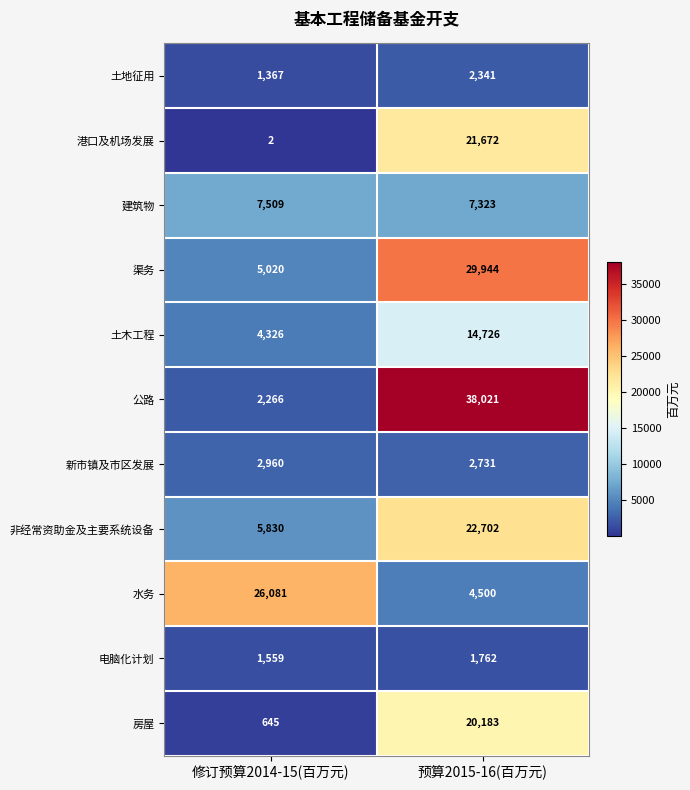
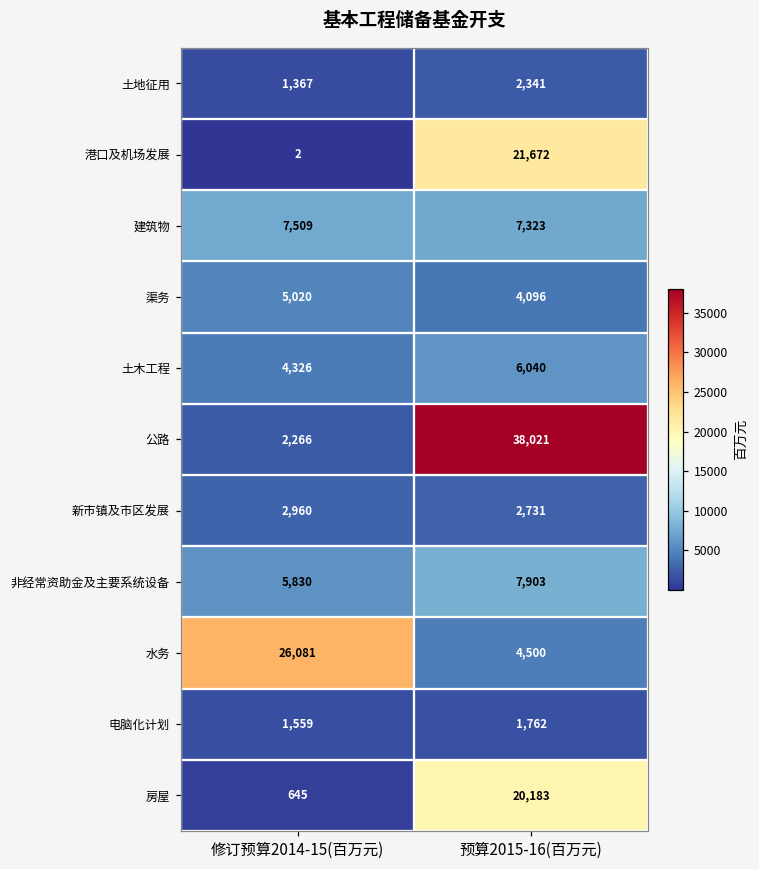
  {
    "土地征用": {
      "修订预算2014-15(百万元)": "1,367",
      "预算2015-16(百万元)": "2,341"
    },
    "港口及机场发展": {
      "修订预算2014-15(百万元)": "2",
      "预算2015-16(百万元)": "21,672"
    },
    "建筑物": {
      "修订预算2014-15(百万元)": "7,509",
      "预算2015-16(百万元)": "7,323"
    },
    "渠务": {
      "修订预算2014-15(百万元)": "5,020",
-     "预算2015-16(百万元)": "29,944"
+     "预算2015-16(百万元)": "4,096"
    },
    "土木工程": {
      "修订预算2014-15(百万元)": "4,326",
-     "预算2015-16(百万元)": "14,726"
+     "预算2015-16(百万元)": "6,040"
    },
    "公路": {
      "修订预算2014-15(百万元)": "2,266",
      "预算2015-16(百万元)": "38,021"
    },
    "新市镇及市区发展": {
      "修订预算2014-15(百万元)": "2,960",
      "预算2015-16(百万元)": "2,731"
    },
    "非经常资助金及主要系统设备": {
      "修订预算2014-15(百万元)": "5,830",
-     "预算2015-16(百万元)": "22,702"
+     "预算2015-16(百万元)": "7,903"
    },
    "水务": {
      "修订预算2014-15(百万元)": "26,081",
      "预算2015-16(百万元)": "4,500"
    },
    "电脑化计划": {
      "修订预算2014-15(百万元)": "1,559",
      "预算2015-16(百万元)": "1,762"
    },
    "房屋": {
      "修订预算2014-15(百万元)": "645",
      "预算2015-16(百万元)": "20,183"
    }
  }
